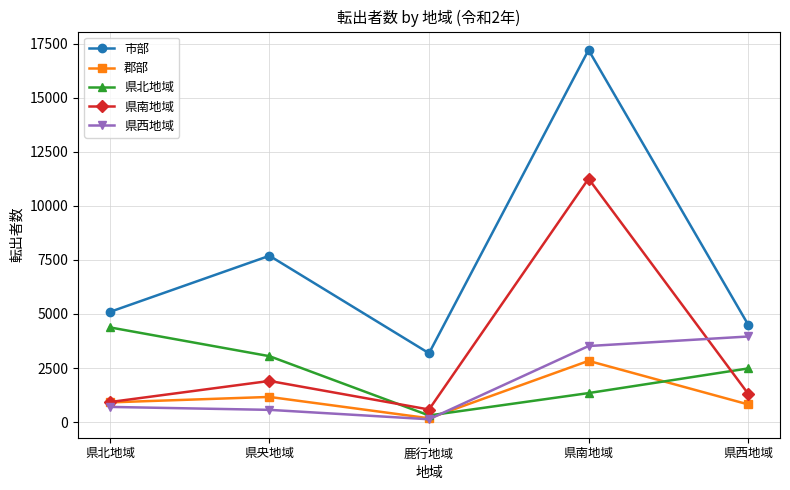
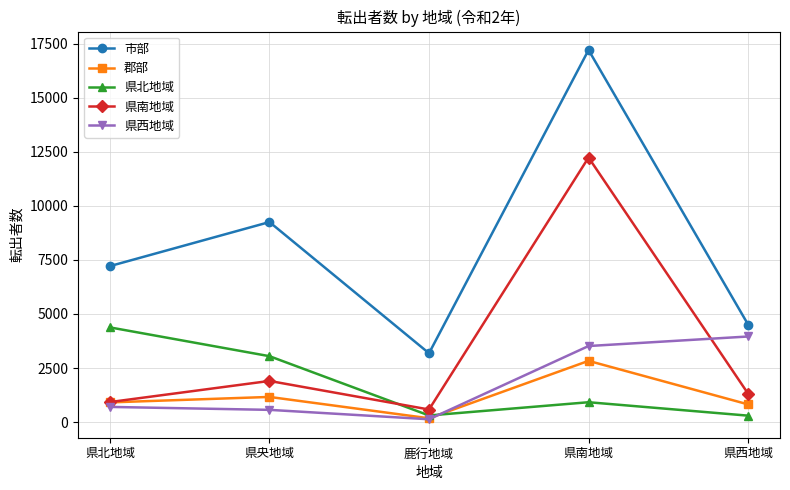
  {
    "市部": {
-     "県北地域": 5100,
-     "県央地域": 7700,
+     "県北地域": 7200,
+     "県央地域": 9300,
      "鹿行地域": 3200,
      "県南地域": 17200,
      "県西地域": 4500
    },
    "郡部": {
      "県央地域": 1200,
      "県南地域": 2800,
      "県西地域": 800
    },
    "県北地域": {
      "県北地域": 4400,
      "県央地域": 3000,
      "鹿行地域": 300,
-     "県南地域": 1300,
-     "県西地域": 2500
+     "県南地域": 900,
+     "県西地域": 300
    },
    "県南地域": {
      "県央地域": 1900,
      "鹿行地域": 600,
-     "県南地域": 11300,
+     "県南地域": 12200,
      "県西地域": 1300
    },
    "県西地域": {
      "県北地域": 700,
      "県央地域": 600,
      "県南地域": 3500,
      "県西地域": 4000
    }
  }
